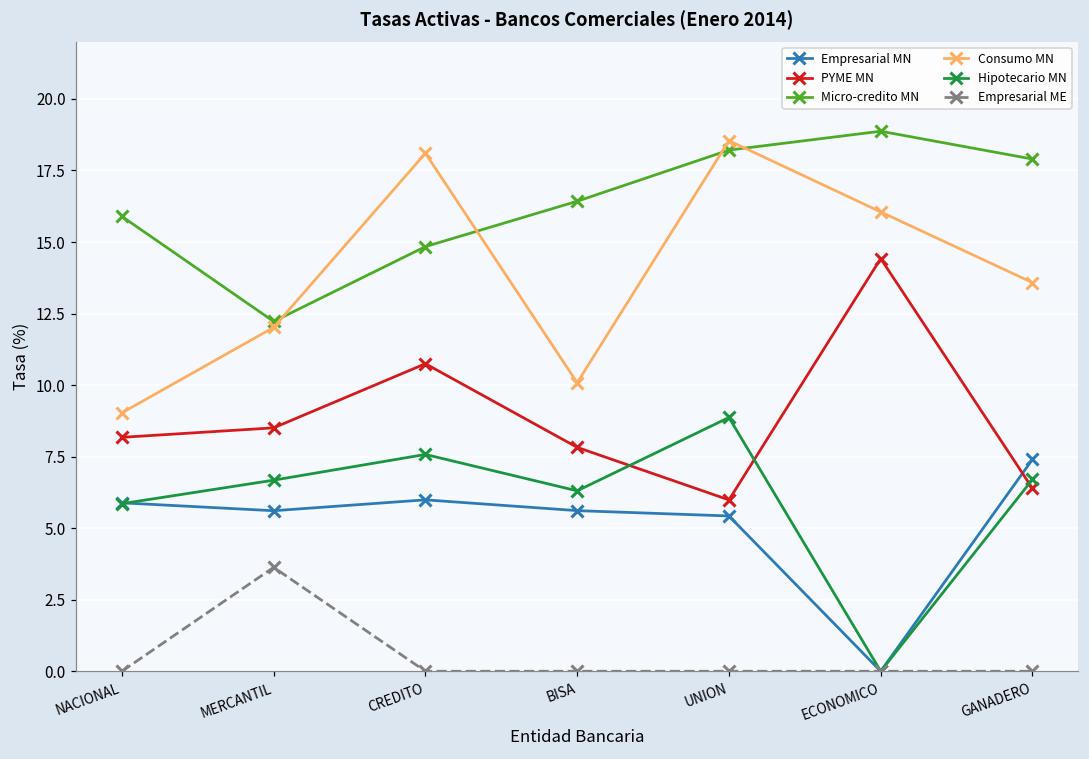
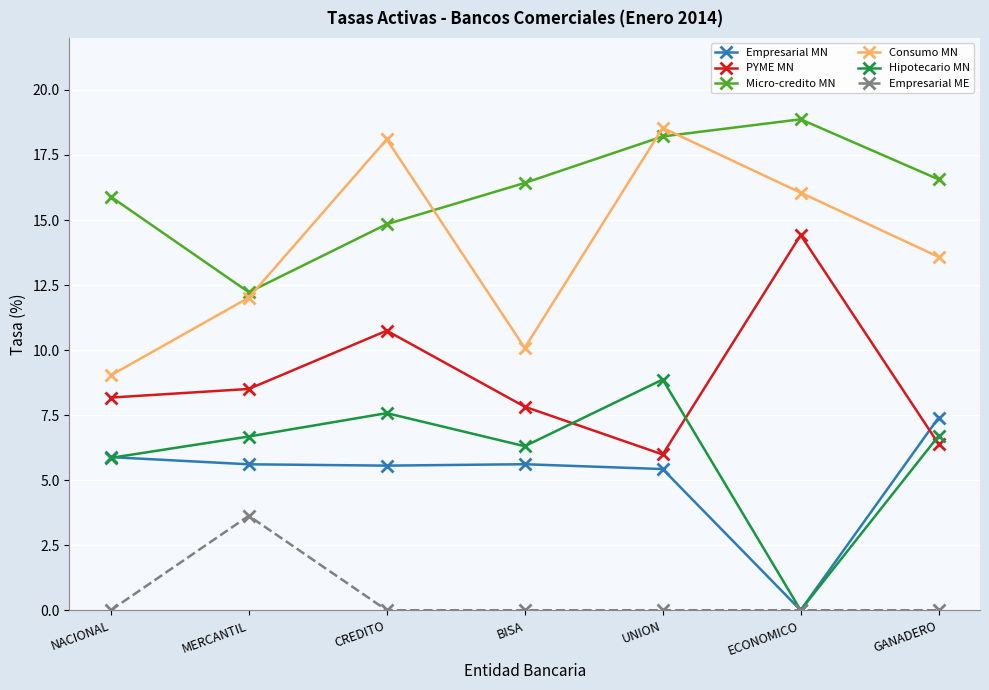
  {
    "Empresarial MN": {
      "MERCANTIL": 5.6,
-     "CREDITO": 6.0,
+     "CREDITO": 5.6,
      "BISA": 5.6,
      "UNION": 5.4,
      "GANADERO": 7.4
    },
    "PYME MN": {
      "NACIONAL": 8.2,
      "MERCANTIL": 8.5,
      "CREDITO": 10.7,
      "BISA": 7.8,
      "UNION": 6.0,
      "ECONOMICO": 14.4,
      "GANADERO": 6.4
    },
    "Micro-credito MN": {
      "NACIONAL": 15.9,
      "MERCANTIL": 12.2,
      "CREDITO": 14.8,
      "BISA": 16.4,
      "UNION": 18.2,
      "ECONOMICO": 18.9,
-     "GANADERO": 17.9
+     "GANADERO": 16.6
    },
    "Consumo MN": {
      "NACIONAL": 9.0,
      "MERCANTIL": 12.0,
      "CREDITO": 18.1,
      "BISA": 10.1,
      "UNION": 18.5,
      "ECONOMICO": 16.1,
      "GANADERO": 13.6
    },
    "Hipotecario MN": {
      "MERCANTIL": 6.7,
      "CREDITO": 7.6,
      "BISA": 6.3,
      "UNION": 8.9,
      "GANADERO": 6.7
    },
    "Empresarial ME": {
      "NACIONAL": 0.0,
      "MERCANTIL": 3.6,
      "CREDITO": 0.0,
      "BISA": 0.0,
      "UNION": 0.0,
      "GANADERO": 0.0
    }
  }
